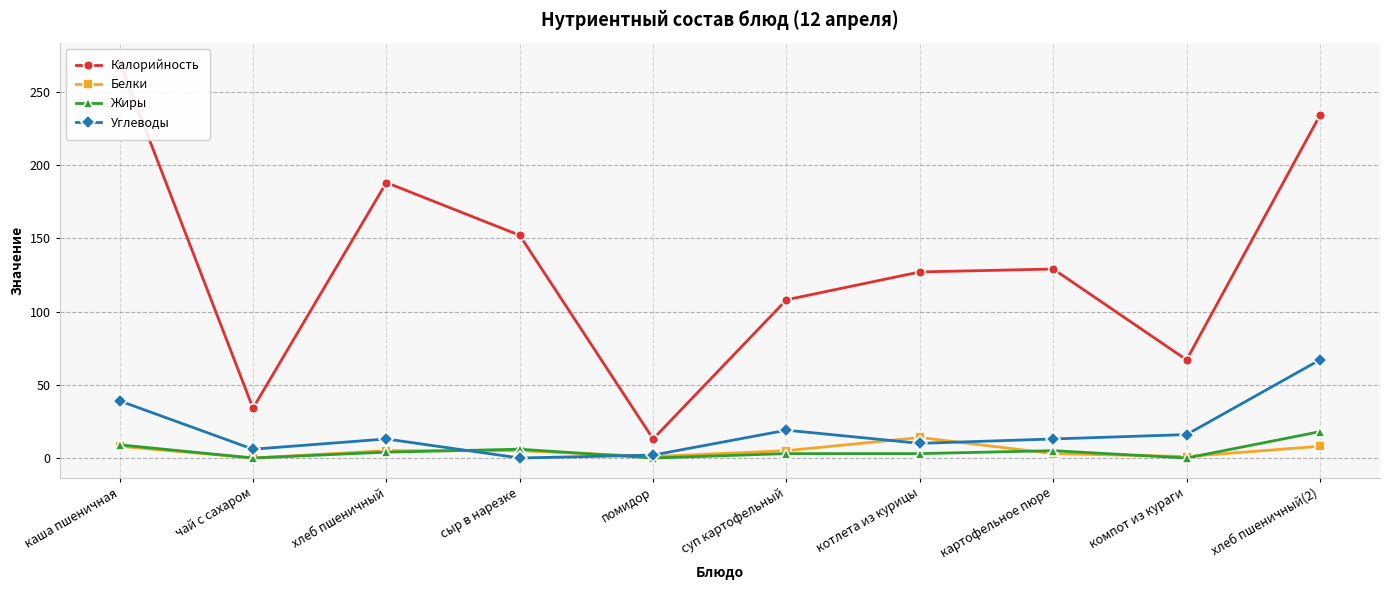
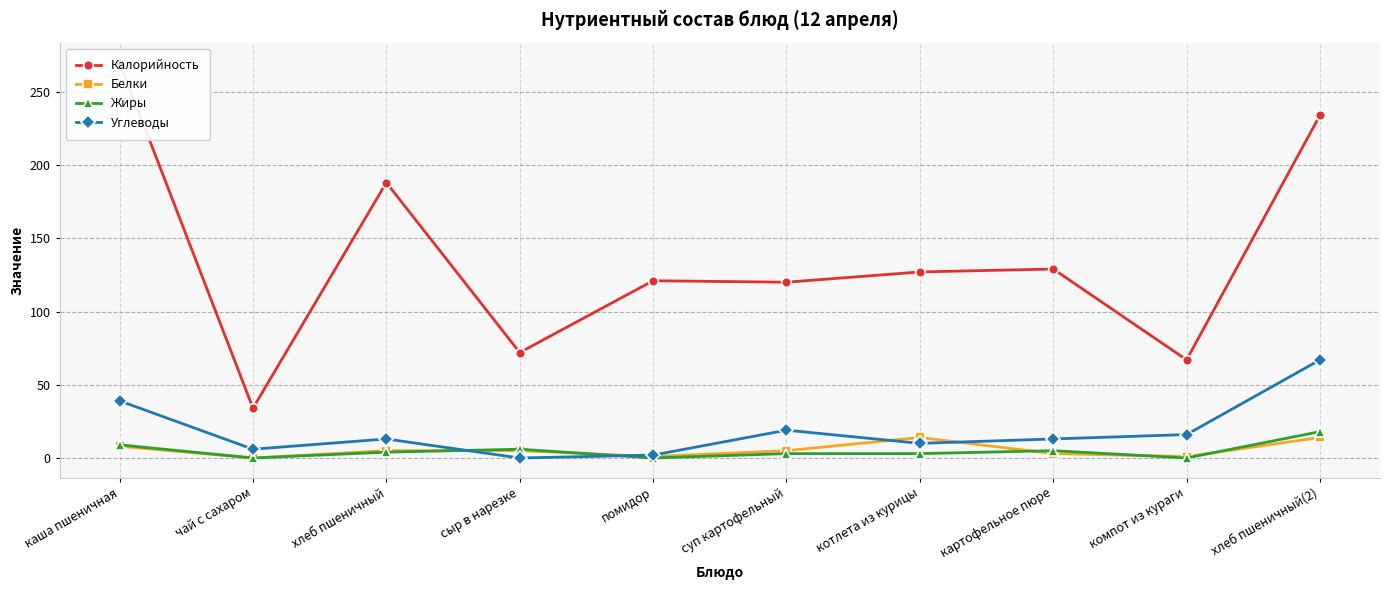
  {
    "Калорийность": {
      "чай с сахаром": 34,
      "хлеб пшеничный": 188,
-     "сыр в нарезке": 152,
-     "помидор": 13,
-     "суп картофельный": 108,
+     "сыр в нарезке": 72,
+     "помидор": 121,
+     "суп картофельный": 120,
      "котлета из курицы": 127,
      "картофельное пюре": 129,
      "компот из кураги": 67,
      "хлеб пшеничный(2)": 234
    },
    "Белки": {
      "суп картофельный": 5,
      "котлета из курицы": 14,
      "картофельное пюре": 3,
-     "хлеб пшеничный(2)": 8
+     "хлеб пшеничный(2)": 14
    },
    "Жиры": {
      "суп картофельный": 3,
      "котлета из курицы": 3,
      "картофельное пюре": 5,
      "хлеб пшеничный(2)": 18
    },
    "Углеводы": {
      "каша пшеничная": 39,
      "чай с сахаром": 6,
      "хлеб пшеничный": 13,
      "сыр в нарезке": 0,
      "суп картофельный": 19,
      "котлета из курицы": 10,
      "картофельное пюре": 13,
      "компот из кураги": 16,
      "хлеб пшеничный(2)": 67
    }
  }
